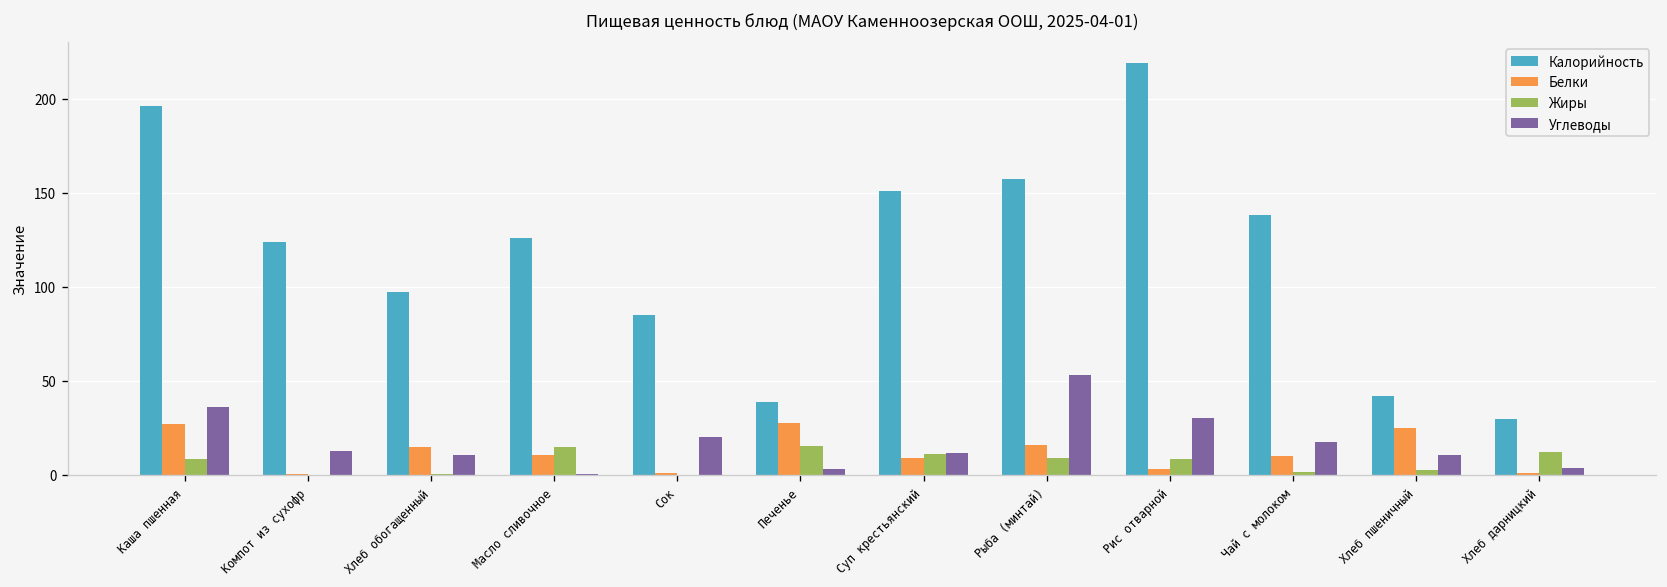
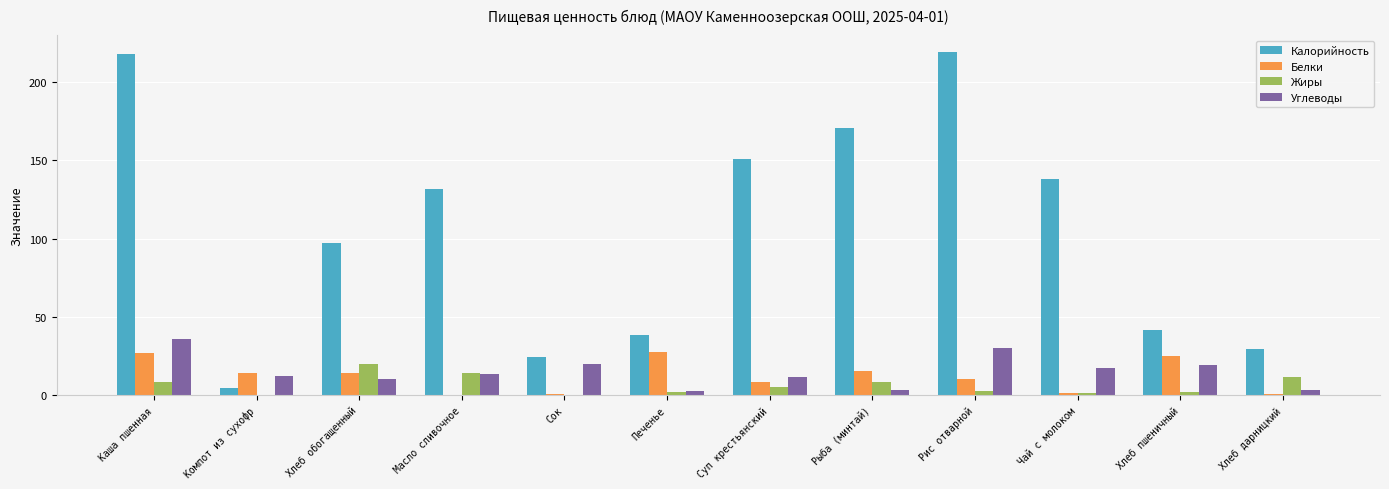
  {
    "Калорийность": {
-     "Каша пшенная": 196,
-     "Компот из сухофр": 124,
+     "Каша пшенная": 218,
+     "Компот из сухофр": 5,
      "Хлеб обогащенный": 97,
-     "Масло сливочное": 126,
-     "Сок": 85,
+     "Масло сливочное": 132,
+     "Сок": 25,
      "Печенье": 39,
      "Суп крестьянский": 151,
-     "Рыба (минтай)": 158,
+     "Рыба (минтай)": 171,
      "Рис отварной": 219,
      "Чай с молоком": 138,
      "Хлеб пшеничный": 42,
      "Хлеб дарницкий": 30
    },
    "Белки": {
      "Каша пшенная": 27,
-     "Компот из сухофр": 1,
+     "Компот из сухофр": 14,
      "Хлеб обогащенный": 15,
-     "Масло сливочное": 10,
+     "Масло сливочное": 0,
      "Печенье": 28,
      "Суп крестьянский": 9,
      "Рыба (минтай)": 16,
-     "Рис отварной": 3,
-     "Чай с молоком": 10,
+     "Рис отварной": 11,
+     "Чай с молоком": 2,
      "Хлеб пшеничный": 25
    },
    "Жиры": {
      "Каша пшенная": 8,
      "Компот из сухофр": 0,
-     "Хлеб обогащенный": 0,
+     "Хлеб обогащенный": 20,
      "Масло сливочное": 15,
      "Сок": 0,
-     "Печенье": 16,
-     "Суп крестьянский": 11,
+     "Печенье": 2,
+     "Суп крестьянский": 6,
      "Рыба (минтай)": 9,
-     "Рис отварной": 8,
+     "Рис отварной": 3,
      "Чай с молоком": 2,
      "Хлеб пшеничный": 2,
      "Хлеб дарницкий": 12
    },
    "Углеводы": {
      "Каша пшенная": 36,
      "Компот из сухофр": 13,
      "Хлеб обогащенный": 10,
-     "Масло сливочное": 0,
+     "Масло сливочное": 14,
      "Сок": 20,
      "Печенье": 3,
      "Суп крестьянский": 11,
-     "Рыба (минтай)": 53,
+     "Рыба (минтай)": 4,
      "Рис отварной": 30,
      "Чай с молоком": 17,
-     "Хлеб пшеничный": 10,
+     "Хлеб пшеничный": 20,
      "Хлеб дарницкий": 4
    }
  }
